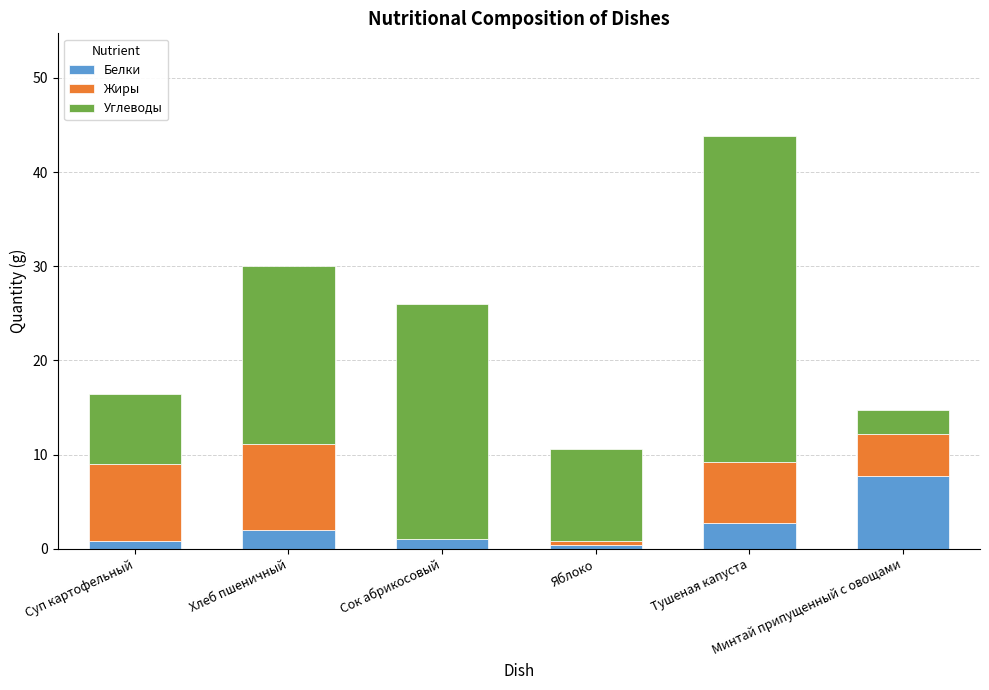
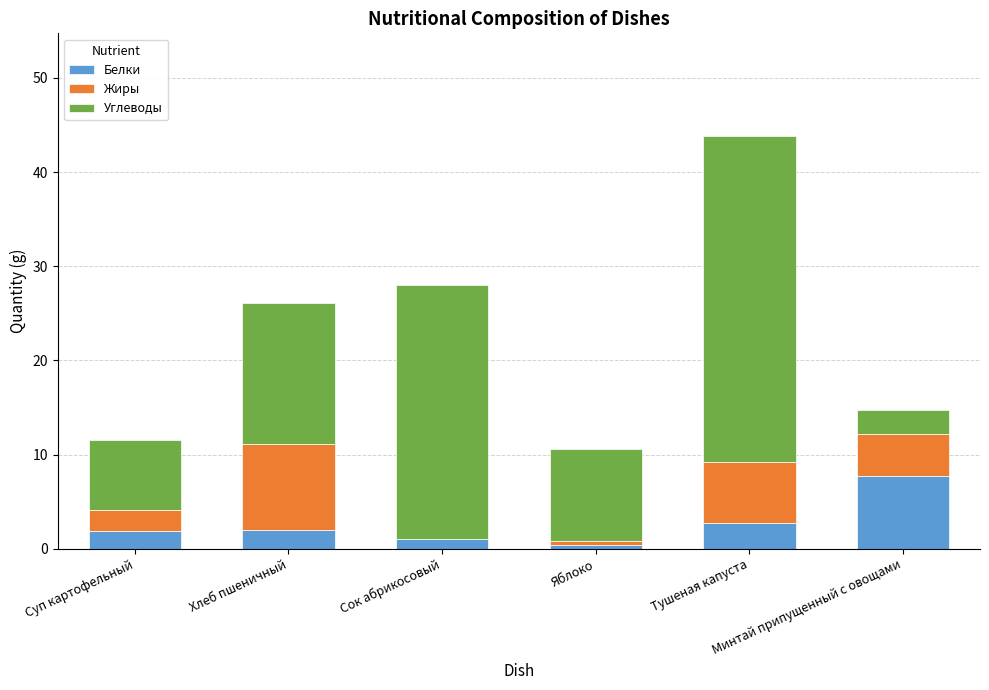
  {
    "Белки": {
-     "Суп картофельный": 1,
+     "Суп картофельный": 2,
      "Хлеб пшеничный": 2,
      "Сок абрикосовый": 1,
      "Яблоко": 0,
      "Тушеная капуста": 3,
      "Минтай припущенный с овощами": 8
    },
    "Жиры": {
-     "Суп картофельный": 8,
+     "Суп картофельный": 2,
      "Хлеб пшеничный": 9,
      "Сок абрикосовый": 0,
      "Яблоко": 0,
      "Тушеная капуста": 6,
      "Минтай припущенный с овощами": 4
    },
    "Углеводы": {
      "Суп картофельный": 7,
-     "Хлеб пшеничный": 19,
-     "Сок абрикосовый": 25,
+     "Хлеб пшеничный": 15,
+     "Сок абрикосовый": 27,
      "Яблоко": 10,
      "Тушеная капуста": 35,
      "Минтай припущенный с овощами": 3
    }
  }
